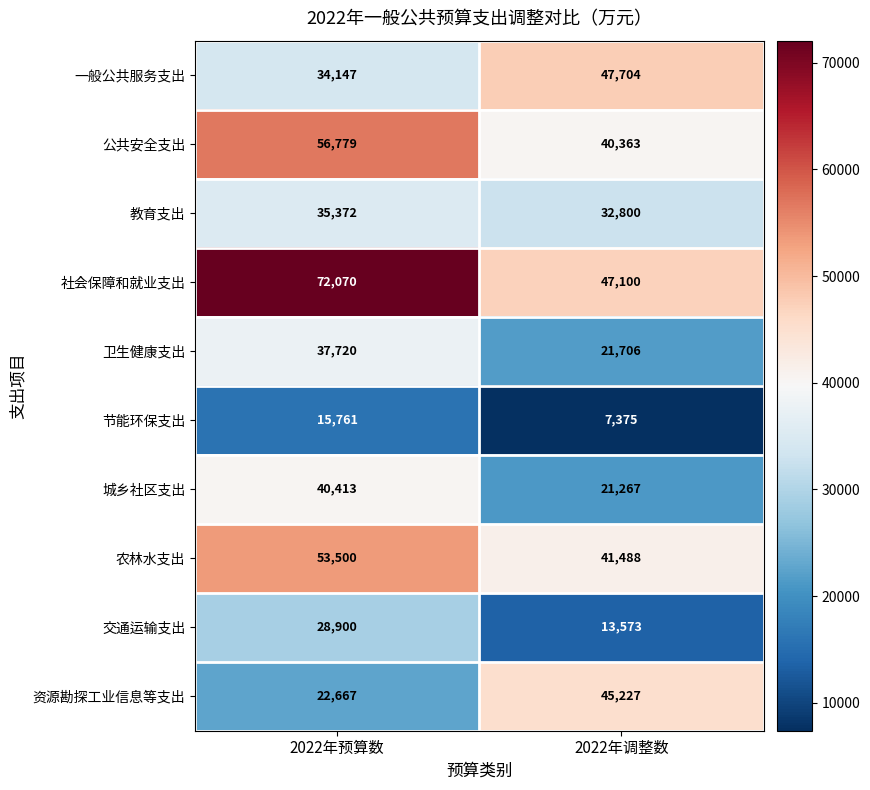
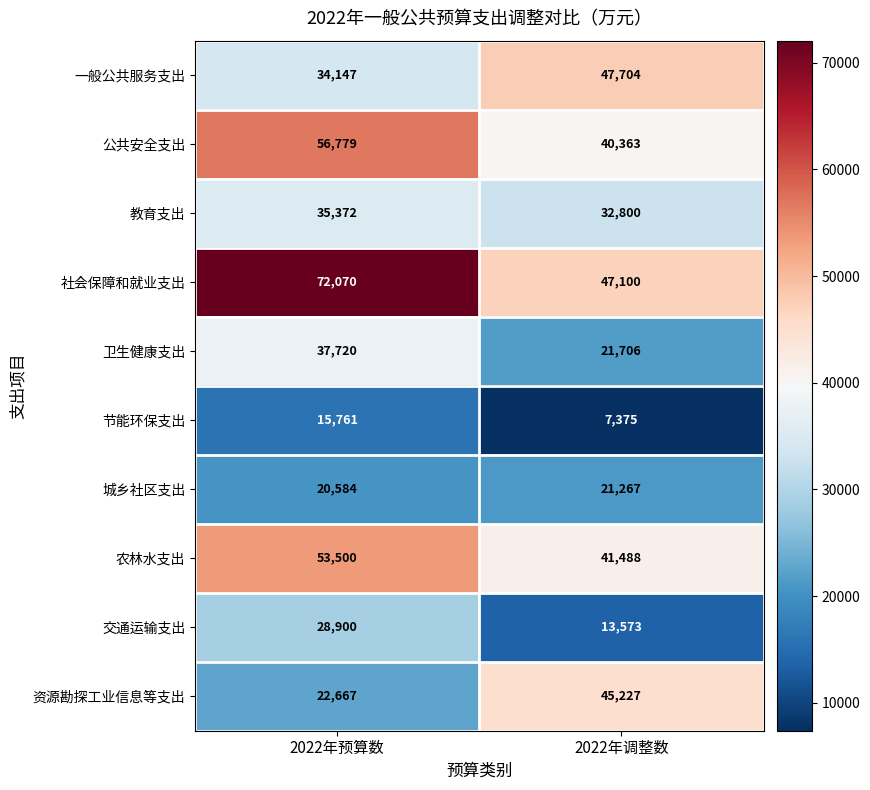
  {
    "一般公共服务支出": {
      "2022年预算数": "34,147",
      "2022年调整数": "47,704"
    },
    "公共安全支出": {
      "2022年预算数": "56,779",
      "2022年调整数": "40,363"
    },
    "教育支出": {
      "2022年预算数": "35,372",
      "2022年调整数": "32,800"
    },
    "社会保障和就业支出": {
      "2022年预算数": "72,070",
      "2022年调整数": "47,100"
    },
    "卫生健康支出": {
      "2022年预算数": "37,720",
      "2022年调整数": "21,706"
    },
    "节能环保支出": {
      "2022年预算数": "15,761",
      "2022年调整数": "7,375"
    },
    "城乡社区支出": {
-     "2022年预算数": "40,413",
+     "2022年预算数": "20,584",
      "2022年调整数": "21,267"
    },
    "农林水支出": {
      "2022年预算数": "53,500",
      "2022年调整数": "41,488"
    },
    "交通运输支出": {
      "2022年预算数": "28,900",
      "2022年调整数": "13,573"
    },
    "资源勘探工业信息等支出": {
      "2022年预算数": "22,667",
      "2022年调整数": "45,227"
    }
  }
